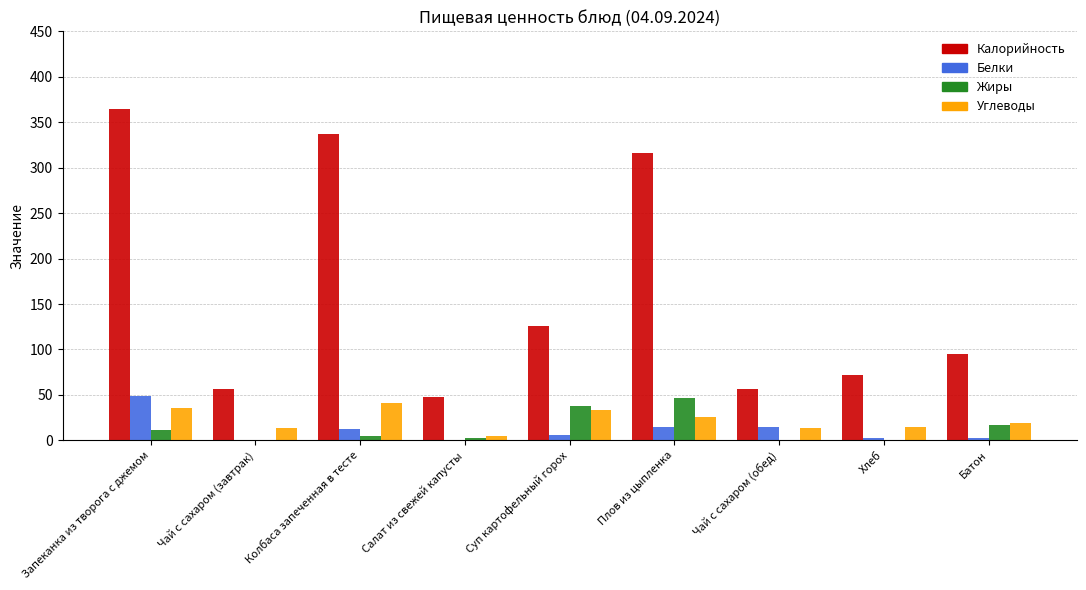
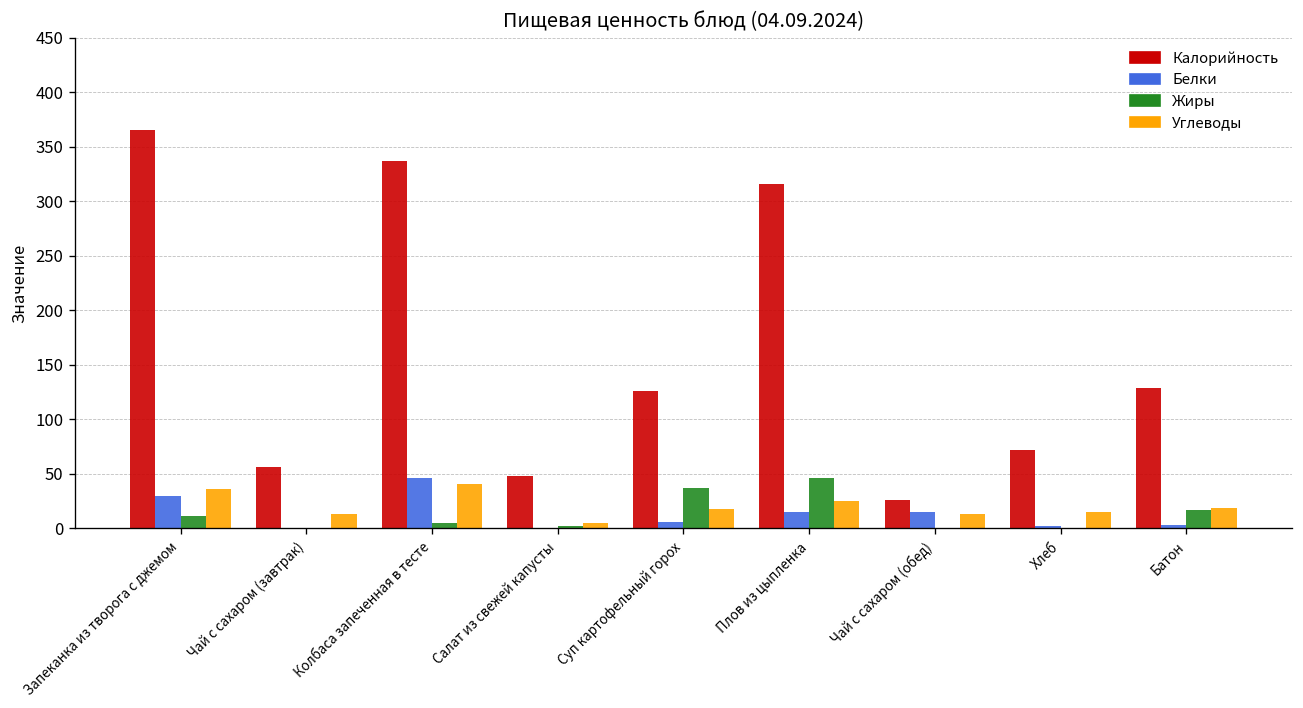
  {
    "Калорийность": {
      "Запеканка из творога с джемом": 370,
      "Чай с сахаром (завтрак)": 60,
      "Колбаса запеченная в тесте": 340,
      "Салат из свежей капусты": 50,
      "Суп картофельный горох": 130,
      "Плов из цыпленка": 320,
-     "Чай с сахаром (обед)": 60,
+     "Чай с сахаром (обед)": 30,
      "Хлеб": 70,
-     "Батон": 100
+     "Батон": 130
    },
    "Белки": {
-     "Запеканка из творога с джемом": 50,
+     "Запеканка из творога с джемом": 30,
      "Чай с сахаром (завтрак)": 0,
-     "Колбаса запеченная в тесте": 10,
+     "Колбаса запеченная в тесте": 50,
      "Суп картофельный горох": 10,
      "Плов из цыпленка": 10,
      "Чай с сахаром (обед)": 20,
      "Батон": 0
    },
    "Жиры": {
      "Запеканка из творога с джемом": 10,
      "Чай с сахаром (завтрак)": 0,
      "Колбаса запеченная в тесте": 0,
      "Суп картофельный горох": 40,
      "Плов из цыпленка": 50,
      "Чай с сахаром (обед)": 0,
      "Хлеб": 0,
      "Батон": 20
    },
    "Углеводы": {
      "Запеканка из творога с джемом": 40,
      "Чай с сахаром (завтрак)": 10,
      "Колбаса запеченная в тесте": 40,
      "Салат из свежей капусты": 10,
-     "Суп картофельный горох": 30,
+     "Суп картофельный горох": 20,
      "Плов из цыпленка": 30,
      "Чай с сахаром (обед)": 10,
      "Хлеб": 10,
      "Батон": 20
    }
  }
